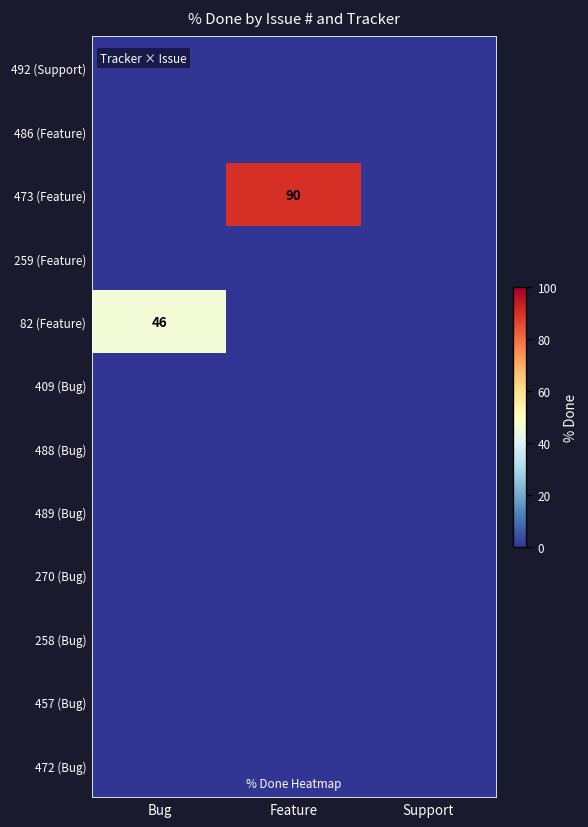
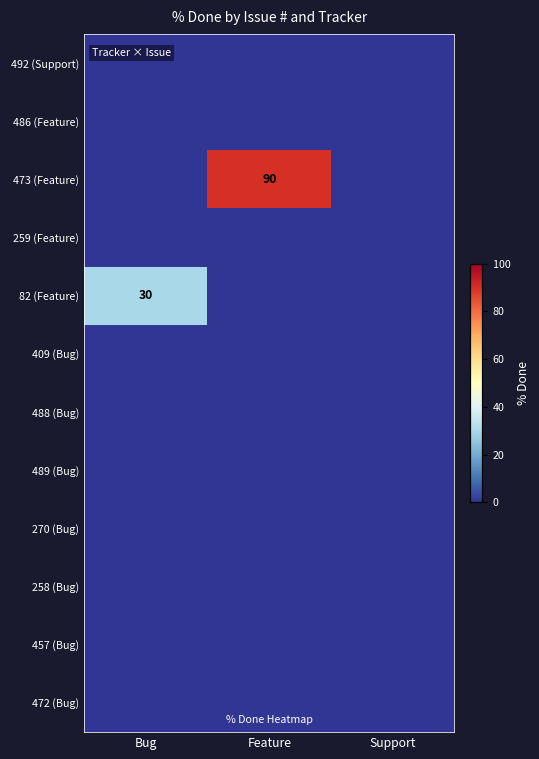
  {
    "473 (Feature)": {
      "Feature": 90
    },
    "82 (Feature)": {
-     "Bug": 46
+     "Bug": 30
    }
  }
